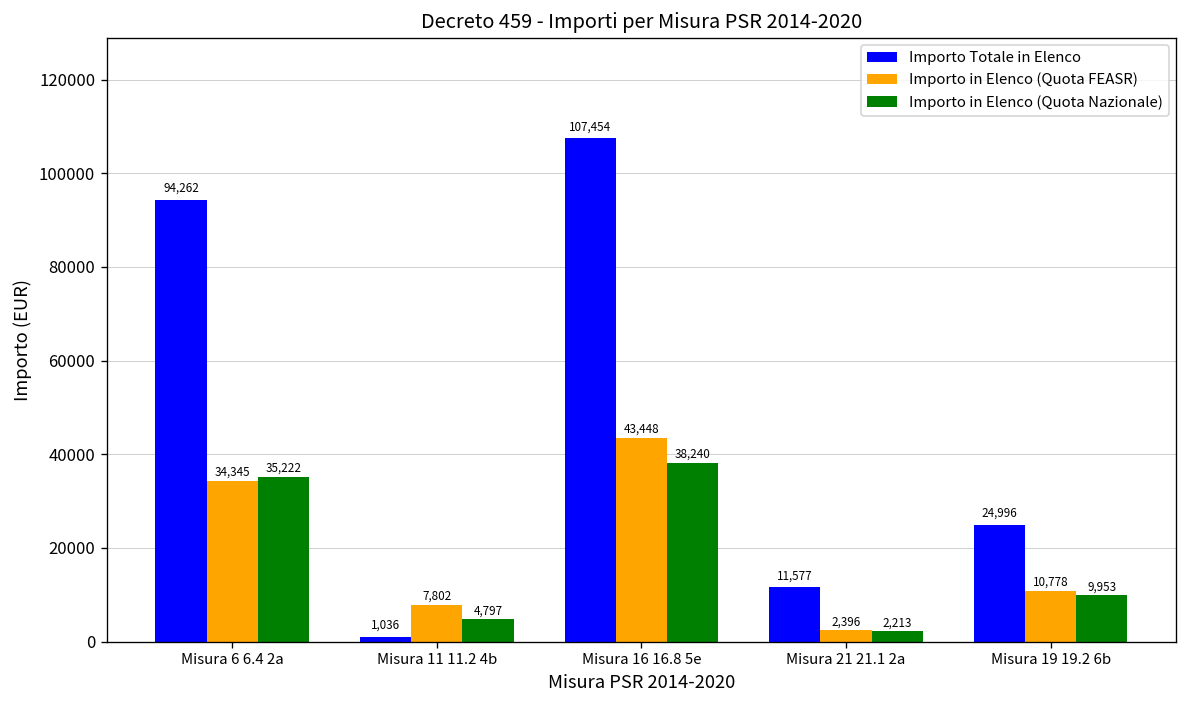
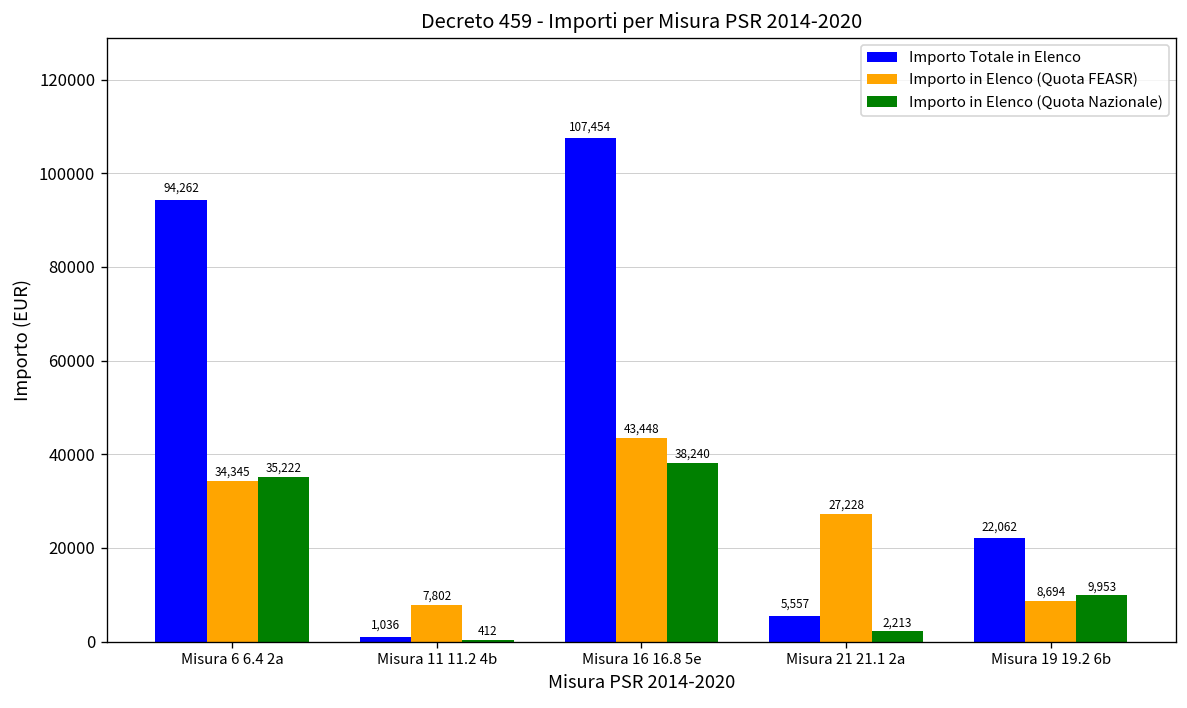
  {
    "Importo Totale in Elenco": {
      "Misura 6 6.4 2a": "94,262",
      "Misura 11 11.2 4b": "1,036",
      "Misura 16 16.8 5e": "107,454",
-     "Misura 21 21.1 2a": "11,577",
-     "Misura 19 19.2 6b": "24,996"
+     "Misura 21 21.1 2a": "5,557",
+     "Misura 19 19.2 6b": "22,062"
    },
    "Importo in Elenco (Quota FEASR)": {
      "Misura 6 6.4 2a": "34,345",
      "Misura 11 11.2 4b": "7,802",
      "Misura 16 16.8 5e": "43,448",
-     "Misura 21 21.1 2a": "2,396",
-     "Misura 19 19.2 6b": "10,778"
+     "Misura 21 21.1 2a": "27,228",
+     "Misura 19 19.2 6b": "8,694"
    },
    "Importo in Elenco (Quota Nazionale)": {
      "Misura 6 6.4 2a": "35,222",
-     "Misura 11 11.2 4b": "4,797",
+     "Misura 11 11.2 4b": "412",
      "Misura 16 16.8 5e": "38,240",
      "Misura 21 21.1 2a": "2,213",
      "Misura 19 19.2 6b": "9,953"
    }
  }
